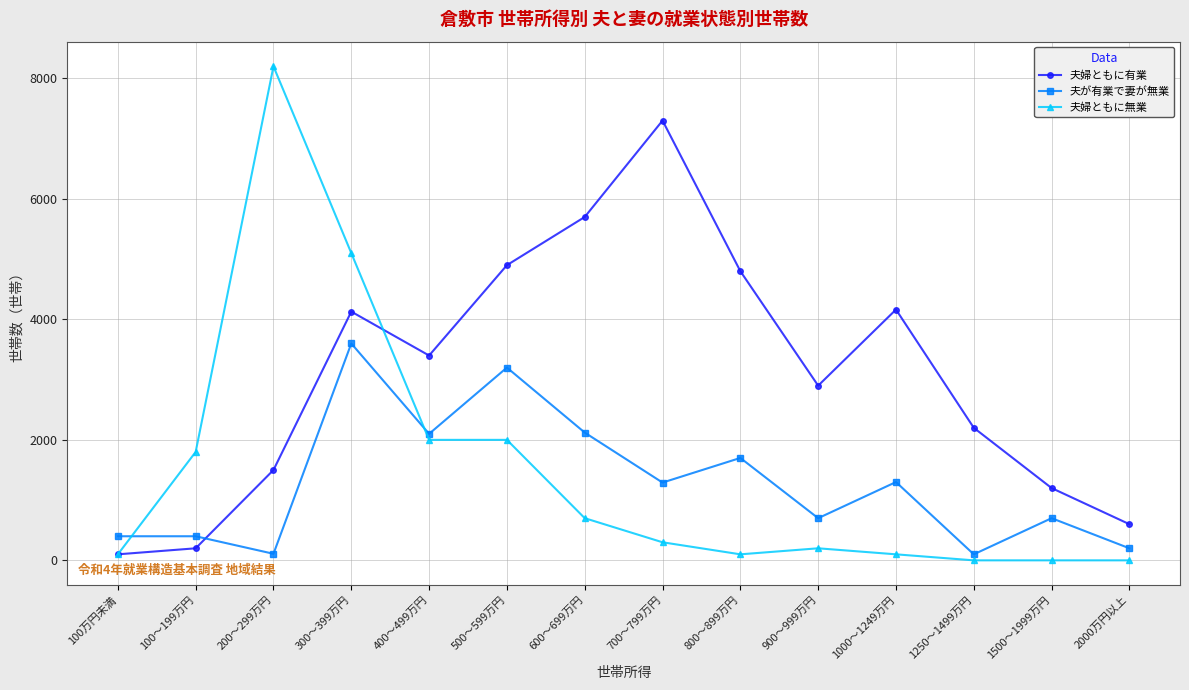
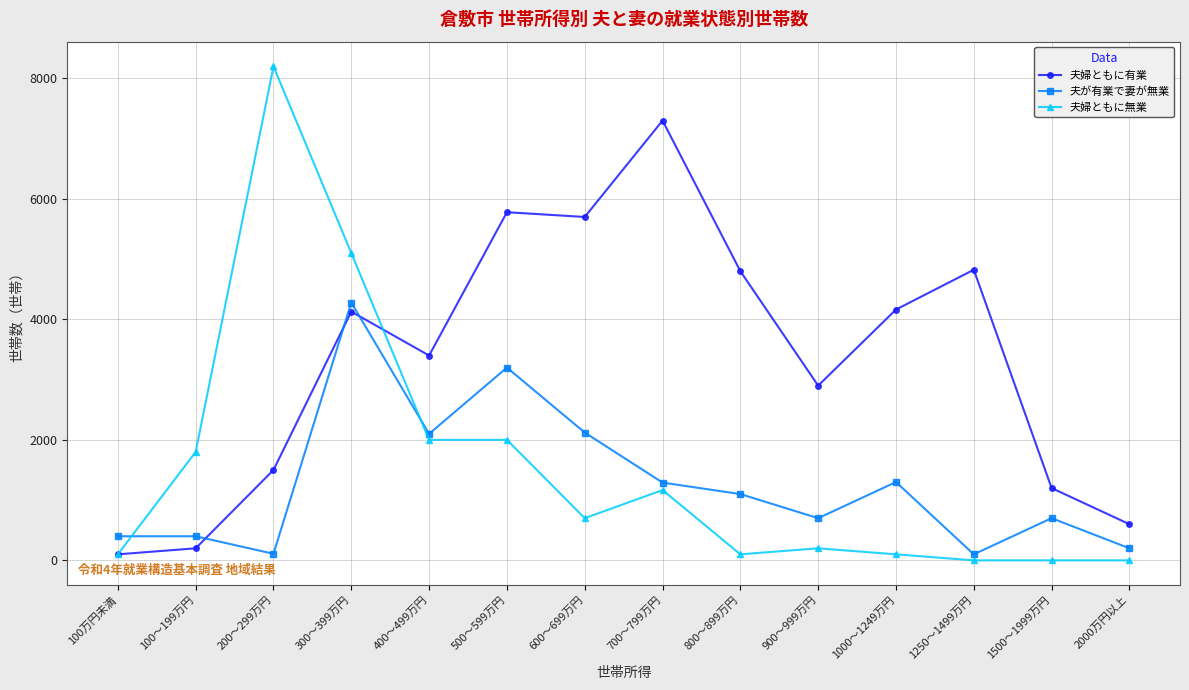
  {
    "夫婦ともに有業": {
      "100～199万円": 200,
      "200～299万円": 1500,
      "300～399万円": 4100,
      "400～499万円": 3400,
-     "500～599万円": 4900,
+     "500～599万円": 5800,
      "600～699万円": 5700,
      "700～799万円": 7300,
      "800～899万円": 4800,
      "900～999万円": 2900,
      "1000～1249万円": 4200,
-     "1250～1499万円": 2200,
+     "1250～1499万円": 4800,
      "1500～1999万円": 1200,
      "2000万円以上": 600
    },
    "夫が有業で妻が無業": {
      "100万円未満": 400,
      "100～199万円": 400,
      "200～299万円": 100,
-     "300～399万円": 3600,
+     "300～399万円": 4300,
      "400～499万円": 2100,
      "500～599万円": 3200,
      "600～699万円": 2100,
      "700～799万円": 1300,
-     "800～899万円": 1700,
+     "800～899万円": 1100,
      "900～999万円": 700,
      "1000～1249万円": 1300,
      "1250～1499万円": 100,
      "1500～1999万円": 700,
      "2000万円以上": 200
    },
    "夫婦ともに無業": {
      "100～199万円": 1800,
      "200～299万円": 8200,
      "300～399万円": 5100,
      "400～499万円": 2000,
      "500～599万円": 2000,
      "600～699万円": 700,
-     "700～799万円": 300,
+     "700～799万円": 1200,
      "800～899万円": 100,
      "900～999万円": 200,
      "1000～1249万円": 100,
      "1250～1499万円": 0,
      "1500～1999万円": 0,
      "2000万円以上": 0
    }
  }
